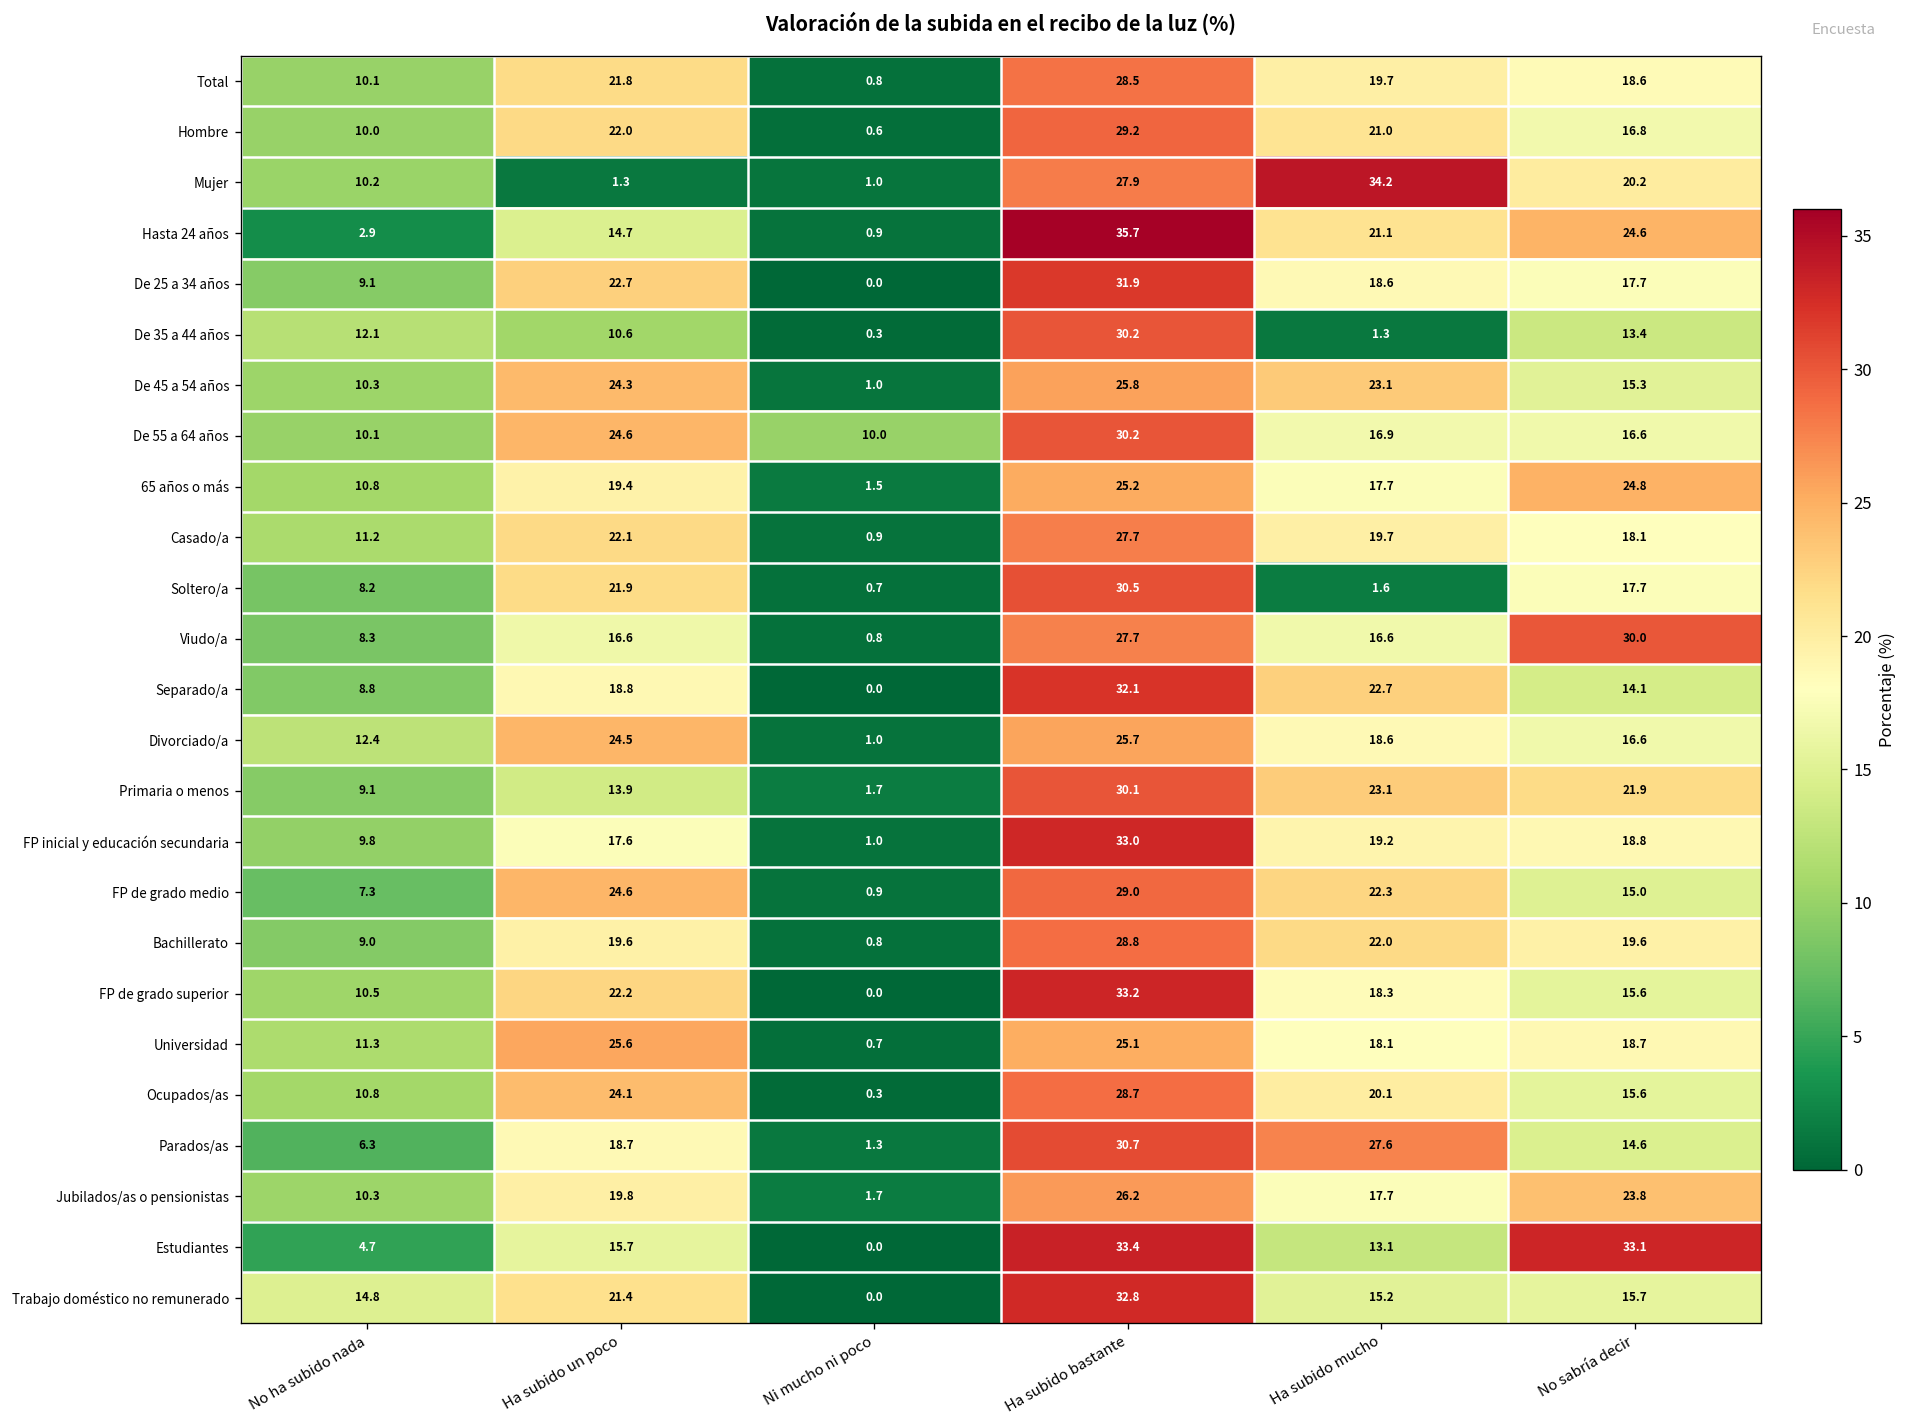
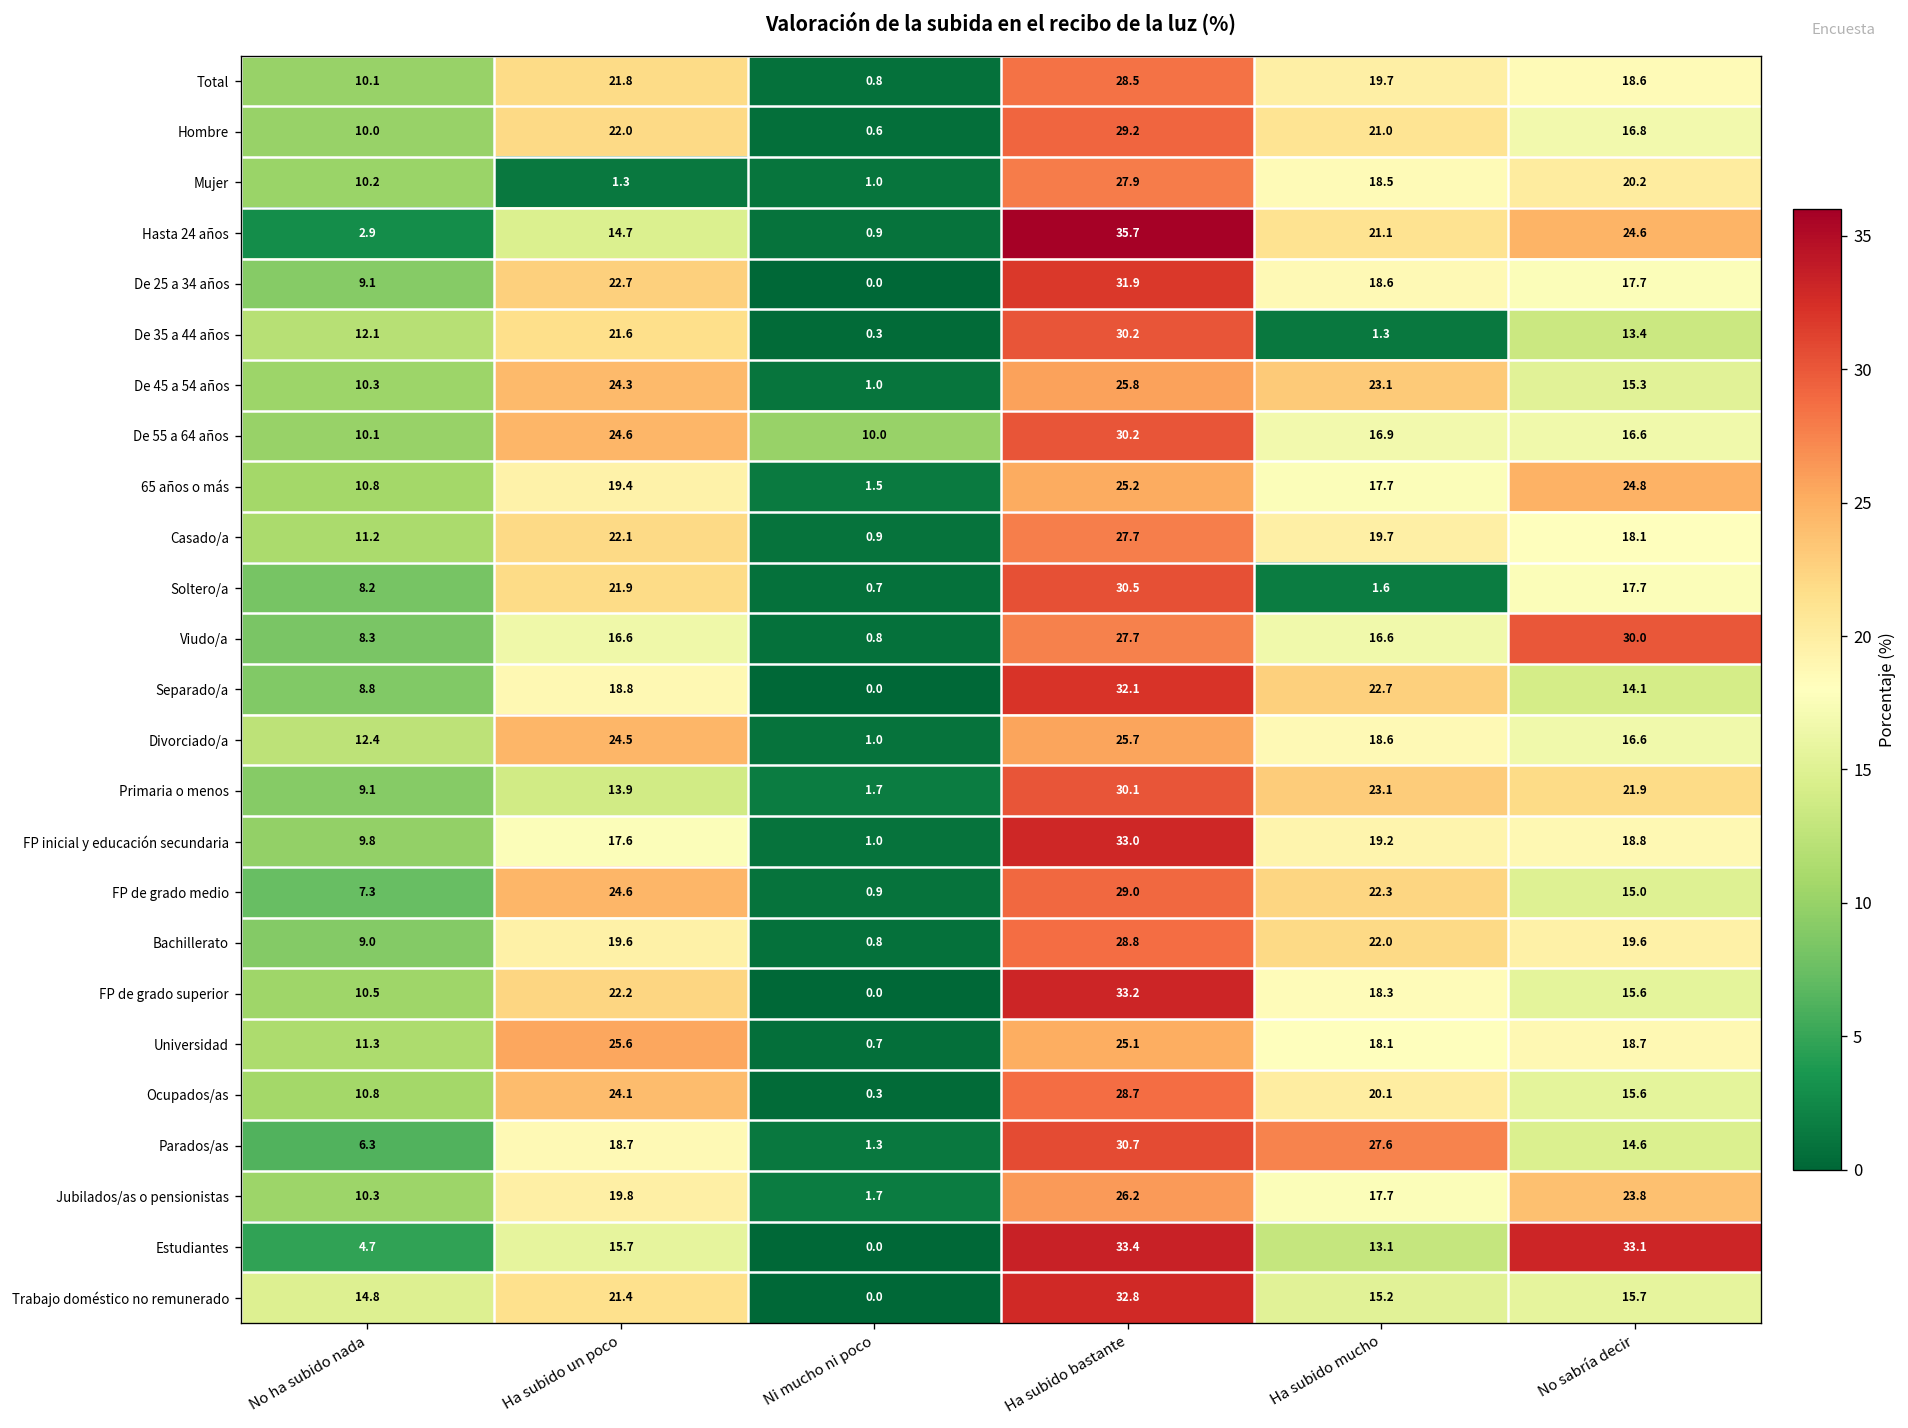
  {
    "Total": {
      "No ha subido nada": 10.1,
      "Ha subido un poco": 21.8,
      "Ni mucho ni poco": 0.8,
      "Ha subido bastante": 28.5,
      "Ha subido mucho": 19.7,
      "No sabría decir": 18.6
    },
    "Hombre": {
      "No ha subido nada": 10.0,
      "Ha subido un poco": 22.0,
      "Ni mucho ni poco": 0.6,
      "Ha subido bastante": 29.2,
      "Ha subido mucho": 21.0,
      "No sabría decir": 16.8
    },
    "Mujer": {
      "No ha subido nada": 10.2,
      "Ha subido un poco": 1.3,
      "Ni mucho ni poco": 1.0,
      "Ha subido bastante": 27.9,
-     "Ha subido mucho": 34.2,
+     "Ha subido mucho": 18.5,
      "No sabría decir": 20.2
    },
    "Hasta 24 años": {
      "No ha subido nada": 2.9,
      "Ha subido un poco": 14.7,
      "Ni mucho ni poco": 0.9,
      "Ha subido bastante": 35.7,
      "Ha subido mucho": 21.1,
      "No sabría decir": 24.6
    },
    "De 25 a 34 años": {
      "No ha subido nada": 9.1,
      "Ha subido un poco": 22.7,
      "Ni mucho ni poco": 0.0,
      "Ha subido bastante": 31.9,
      "Ha subido mucho": 18.6,
      "No sabría decir": 17.7
    },
    "De 35 a 44 años": {
      "No ha subido nada": 12.1,
-     "Ha subido un poco": 10.6,
+     "Ha subido un poco": 21.6,
      "Ni mucho ni poco": 0.3,
      "Ha subido bastante": 30.2,
      "Ha subido mucho": 1.3,
      "No sabría decir": 13.4
    },
    "De 45 a 54 años": {
      "No ha subido nada": 10.3,
      "Ha subido un poco": 24.3,
      "Ni mucho ni poco": 1.0,
      "Ha subido bastante": 25.8,
      "Ha subido mucho": 23.1,
      "No sabría decir": 15.3
    },
    "De 55 a 64 años": {
      "No ha subido nada": 10.1,
      "Ha subido un poco": 24.6,
      "Ni mucho ni poco": 10.0,
      "Ha subido bastante": 30.2,
      "Ha subido mucho": 16.9,
      "No sabría decir": 16.6
    },
    "65 años o más": {
      "No ha subido nada": 10.8,
      "Ha subido un poco": 19.4,
      "Ni mucho ni poco": 1.5,
      "Ha subido bastante": 25.2,
      "Ha subido mucho": 17.7,
      "No sabría decir": 24.8
    },
    "Casado/a": {
      "No ha subido nada": 11.2,
      "Ha subido un poco": 22.1,
      "Ni mucho ni poco": 0.9,
      "Ha subido bastante": 27.7,
      "Ha subido mucho": 19.7,
      "No sabría decir": 18.1
    },
    "Soltero/a": {
      "No ha subido nada": 8.2,
      "Ha subido un poco": 21.9,
      "Ni mucho ni poco": 0.7,
      "Ha subido bastante": 30.5,
      "Ha subido mucho": 1.6,
      "No sabría decir": 17.7
    },
    "Viudo/a": {
      "No ha subido nada": 8.3,
      "Ha subido un poco": 16.6,
      "Ni mucho ni poco": 0.8,
      "Ha subido bastante": 27.7,
      "Ha subido mucho": 16.6,
      "No sabría decir": 30.0
    },
    "Separado/a": {
      "No ha subido nada": 8.8,
      "Ha subido un poco": 18.8,
      "Ni mucho ni poco": 0.0,
      "Ha subido bastante": 32.1,
      "Ha subido mucho": 22.7,
      "No sabría decir": 14.1
    },
    "Divorciado/a": {
      "No ha subido nada": 12.4,
      "Ha subido un poco": 24.5,
      "Ni mucho ni poco": 1.0,
      "Ha subido bastante": 25.7,
      "Ha subido mucho": 18.6,
      "No sabría decir": 16.6
    },
    "Primaria o menos": {
      "No ha subido nada": 9.1,
      "Ha subido un poco": 13.9,
      "Ni mucho ni poco": 1.7,
      "Ha subido bastante": 30.1,
      "Ha subido mucho": 23.1,
      "No sabría decir": 21.9
    },
    "FP inicial y educación secundaria": {
      "No ha subido nada": 9.8,
      "Ha subido un poco": 17.6,
      "Ni mucho ni poco": 1.0,
      "Ha subido bastante": 33.0,
      "Ha subido mucho": 19.2,
      "No sabría decir": 18.8
    },
    "FP de grado medio": {
      "No ha subido nada": 7.3,
      "Ha subido un poco": 24.6,
      "Ni mucho ni poco": 0.9,
      "Ha subido bastante": 29.0,
      "Ha subido mucho": 22.3,
      "No sabría decir": 15.0
    },
    "Bachillerato": {
      "No ha subido nada": 9.0,
      "Ha subido un poco": 19.6,
      "Ni mucho ni poco": 0.8,
      "Ha subido bastante": 28.8,
      "Ha subido mucho": 22.0,
      "No sabría decir": 19.6
    },
    "FP de grado superior": {
      "No ha subido nada": 10.5,
      "Ha subido un poco": 22.2,
      "Ni mucho ni poco": 0.0,
      "Ha subido bastante": 33.2,
      "Ha subido mucho": 18.3,
      "No sabría decir": 15.6
    },
    "Universidad": {
      "No ha subido nada": 11.3,
      "Ha subido un poco": 25.6,
      "Ni mucho ni poco": 0.7,
      "Ha subido bastante": 25.1,
      "Ha subido mucho": 18.1,
      "No sabría decir": 18.7
    },
    "Ocupados/as": {
      "No ha subido nada": 10.8,
      "Ha subido un poco": 24.1,
      "Ni mucho ni poco": 0.3,
      "Ha subido bastante": 28.7,
      "Ha subido mucho": 20.1,
      "No sabría decir": 15.6
    },
    "Parados/as": {
      "No ha subido nada": 6.3,
      "Ha subido un poco": 18.7,
      "Ni mucho ni poco": 1.3,
      "Ha subido bastante": 30.7,
      "Ha subido mucho": 27.6,
      "No sabría decir": 14.6
    },
    "Jubilados/as o pensionistas": {
      "No ha subido nada": 10.3,
      "Ha subido un poco": 19.8,
      "Ni mucho ni poco": 1.7,
      "Ha subido bastante": 26.2,
      "Ha subido mucho": 17.7,
      "No sabría decir": 23.8
    },
    "Estudiantes": {
      "No ha subido nada": 4.7,
      "Ha subido un poco": 15.7,
      "Ni mucho ni poco": 0.0,
      "Ha subido bastante": 33.4,
      "Ha subido mucho": 13.1,
      "No sabría decir": 33.1
    },
    "Trabajo doméstico no remunerado": {
      "No ha subido nada": 14.8,
      "Ha subido un poco": 21.4,
      "Ni mucho ni poco": 0.0,
      "Ha subido bastante": 32.8,
      "Ha subido mucho": 15.2,
      "No sabría decir": 15.7
    }
  }
